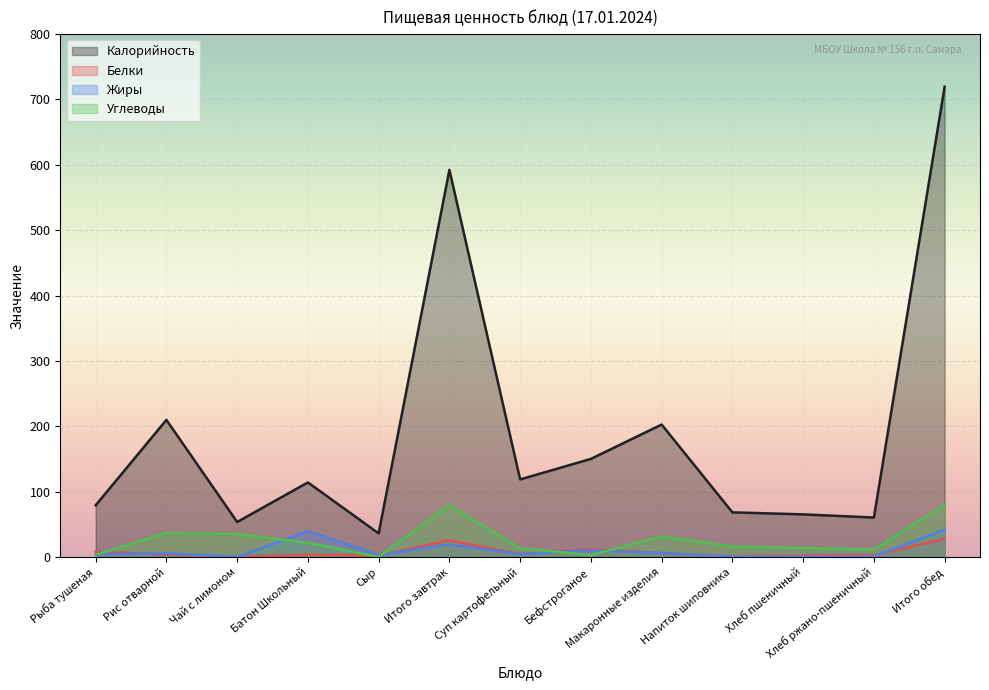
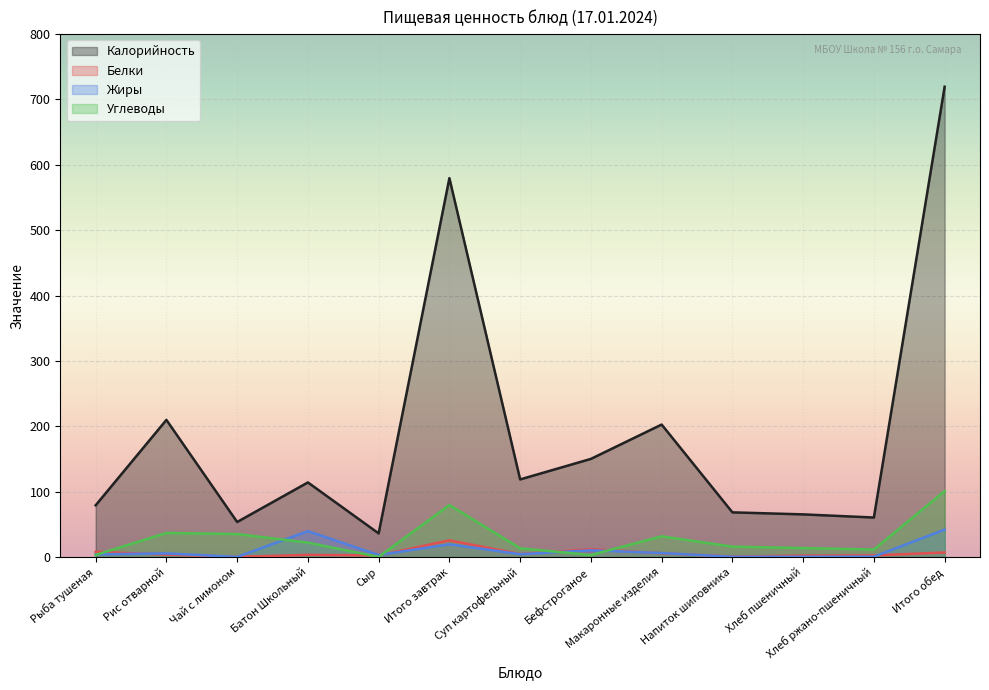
  {
    "Калорийность": {
      "Рыба тушеная": 80,
      "Рис отварной": 210,
      "Чай с лимоном": 50,
      "Батон Школьный": 110,
      "Сыр": 40,
-     "Итого завтрак": 590,
+     "Итого завтрак": 580,
      "Суп картофельный": 120,
      "Бефстроганое": 150,
      "Макаронные изделия": 200,
      "Напиток шиповника": 70,
      "Хлеб пшеничный": 70,
      "Хлеб ржано-пшеничный": 60,
      "Итого обед": 720
    },
    "Белки": {
      "Батон Школьный": 0,
      "Итого завтрак": 30,
-     "Итого обед": 30
+     "Итого обед": 10
    },
    "Жиры": {
      "Батон Школьный": 40,
      "Итого завтрак": 20,
      "Итого обед": 40
    },
    "Углеводы": {
      "Рис отварной": 40,
      "Чай с лимоном": 30,
      "Батон Школьный": 20,
      "Итого завтрак": 80,
      "Суп картофельный": 10,
      "Бефстроганое": 0,
      "Макаронные изделия": 30,
      "Напиток шиповника": 20,
      "Хлеб пшеничный": 10,
      "Хлеб ржано-пшеничный": 10,
-     "Итого обед": 80
+     "Итого обед": 100
    }
  }
